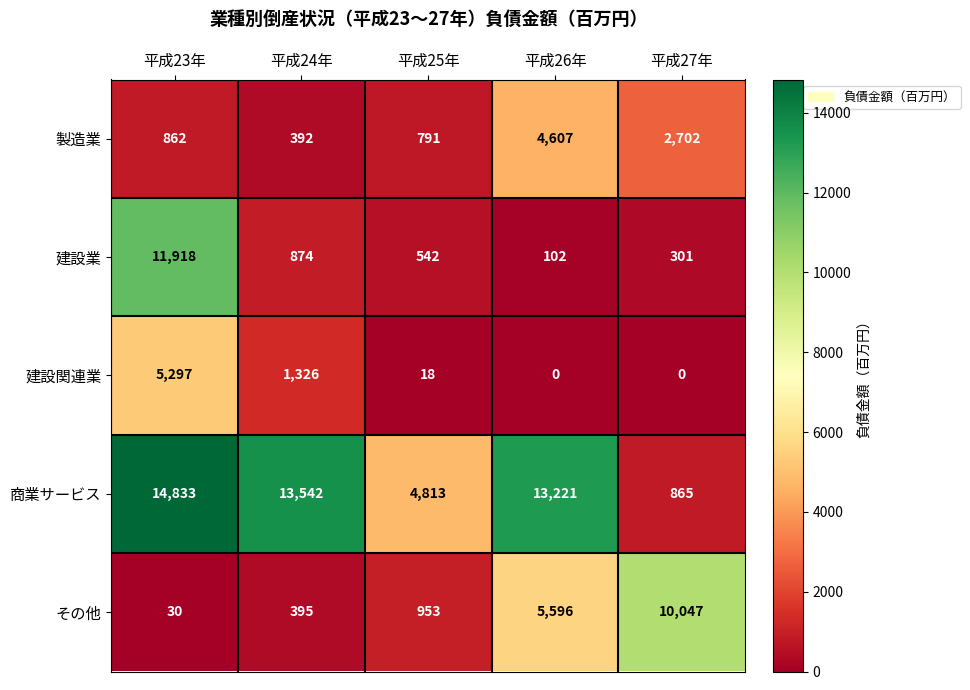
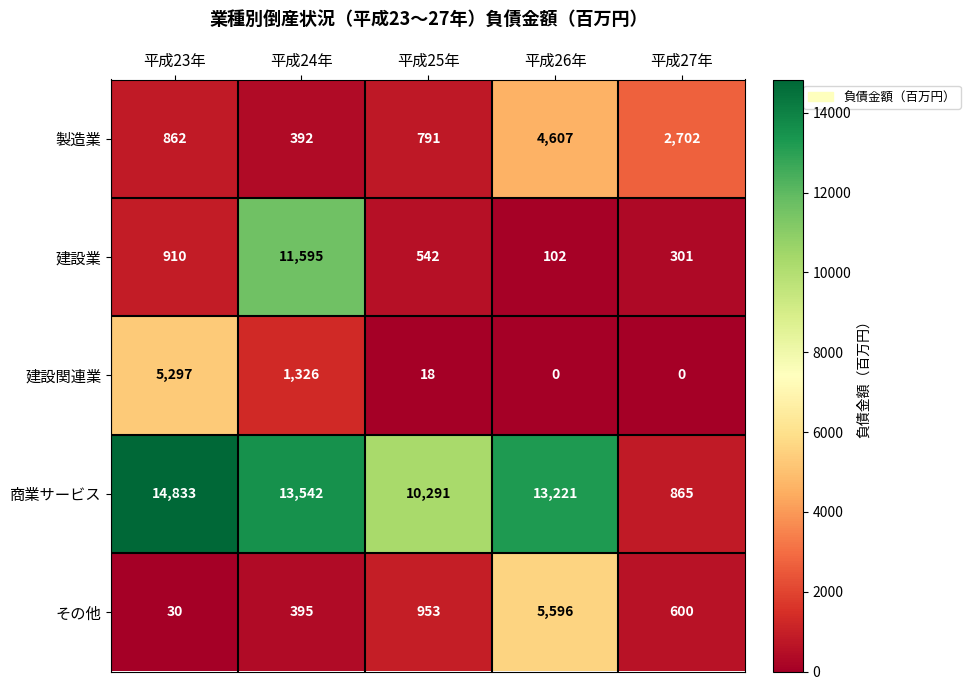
  {
    "製造業": {
      "平成23年": "862",
      "平成24年": "392",
      "平成25年": "791",
      "平成26年": "4,607",
      "平成27年": "2,702"
    },
    "建設業": {
-     "平成23年": "11,918",
-     "平成24年": "874",
+     "平成23年": "910",
+     "平成24年": "11,595",
      "平成25年": "542",
      "平成26年": "102",
      "平成27年": "301"
    },
    "建設関連業": {
      "平成23年": "5,297",
      "平成24年": "1,326",
      "平成25年": "18",
      "平成26年": "0",
      "平成27年": "0"
    },
    "商業サービス": {
      "平成23年": "14,833",
      "平成24年": "13,542",
-     "平成25年": "4,813",
+     "平成25年": "10,291",
      "平成26年": "13,221",
      "平成27年": "865"
    },
    "その他": {
      "平成23年": "30",
      "平成24年": "395",
      "平成25年": "953",
      "平成26年": "5,596",
-     "平成27年": "10,047"
+     "平成27年": "600"
    }
  }
